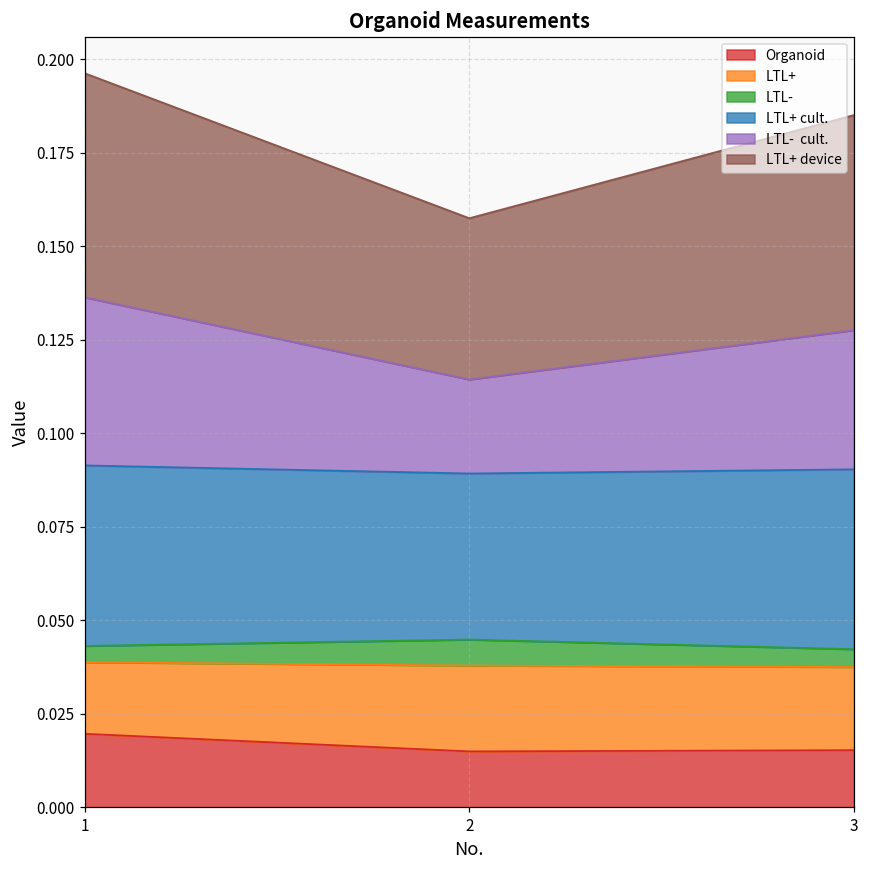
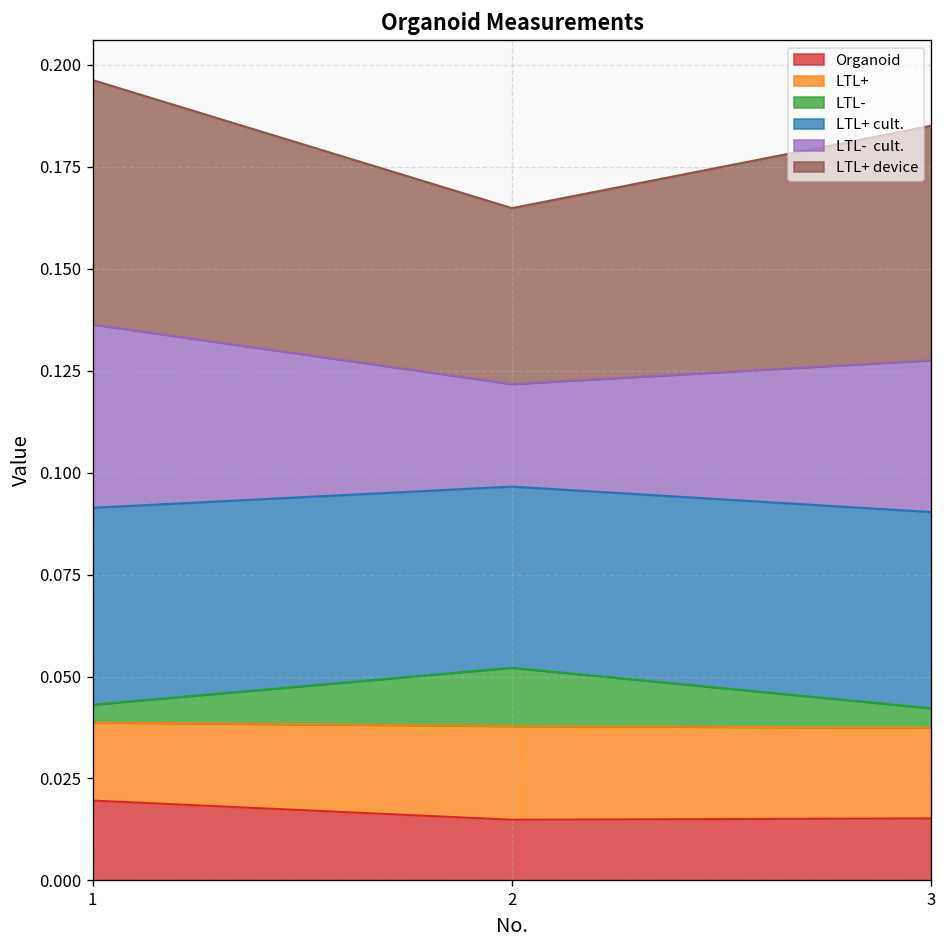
  {
    "Organoid": {
      "1": 0.020,
      "2": 0.015,
      "3": 0.015
    },
    "LTL+": {
      "1": 0.019,
      "2": 0.023,
      "3": 0.022
    },
    "LTL-": {
      "1": 0.004,
-     "2": 0.007,
+     "2": 0.014,
      "3": 0.005
    },
    "LTL+ cult.": {
      "1": 0.048,
      "2": 0.044,
      "3": 0.048
    },
    "LTL- cult.": {
      "1": 0.045,
      "2": 0.025,
      "3": 0.037
    },
    "LTL+ device": {
      "1": 0.060,
      "2": 0.043,
      "3": 0.058
    }
  }
